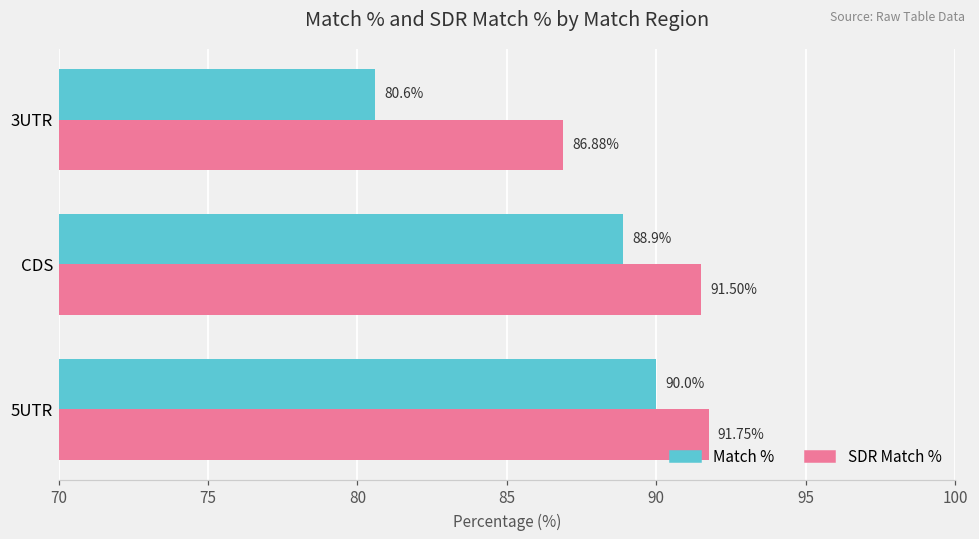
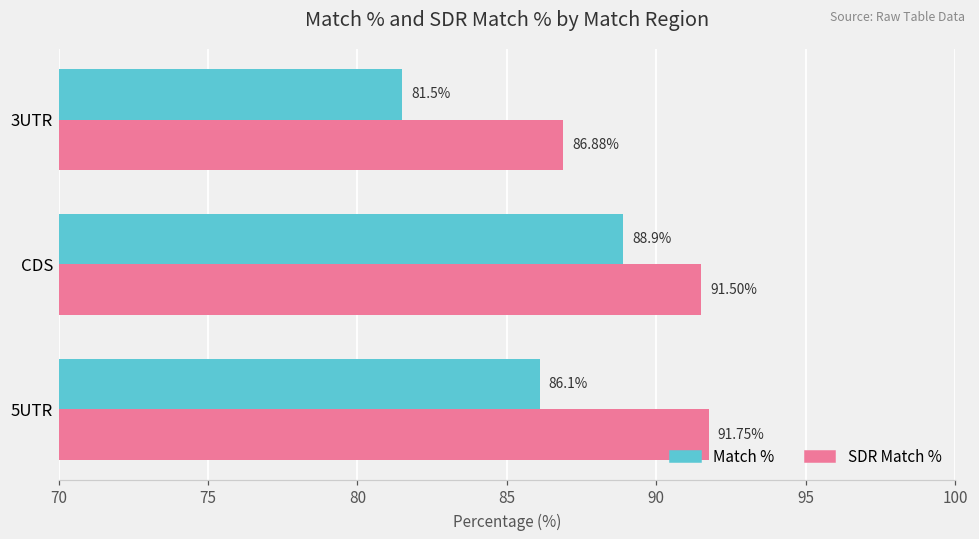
  {
    "Match %": {
-     "3UTR": "80.6%",
+     "3UTR": "81.5%",
      "CDS": "88.9%",
-     "5UTR": "90.0%"
+     "5UTR": "86.1%"
    },
    "SDR Match %": {
      "3UTR": "86.88%",
      "CDS": "91.50%",
      "5UTR": "91.75%"
    }
  }
